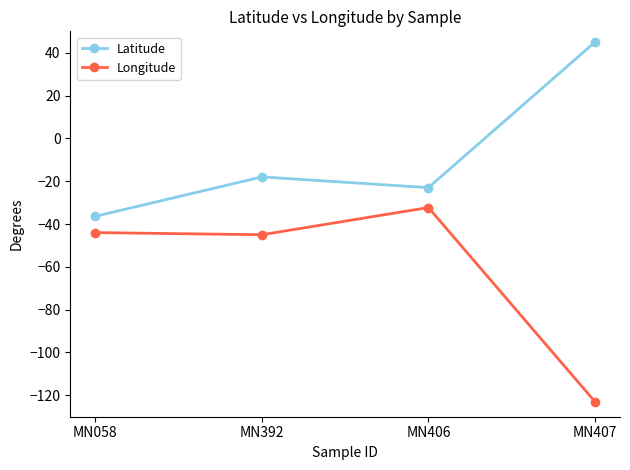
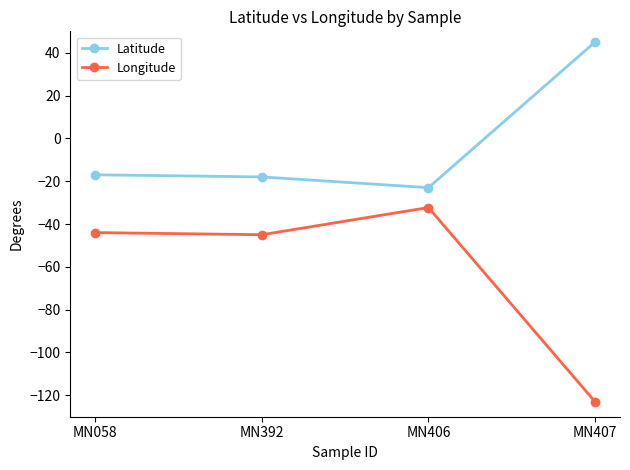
  {
    "Latitude": {
-     "MN058": -36,
+     "MN058": -17,
      "MN392": -18,
      "MN406": -23,
      "MN407": 45
    },
    "Longitude": {
      "MN058": -44,
      "MN392": -45,
      "MN406": -32,
      "MN407": -123
    }
  }
